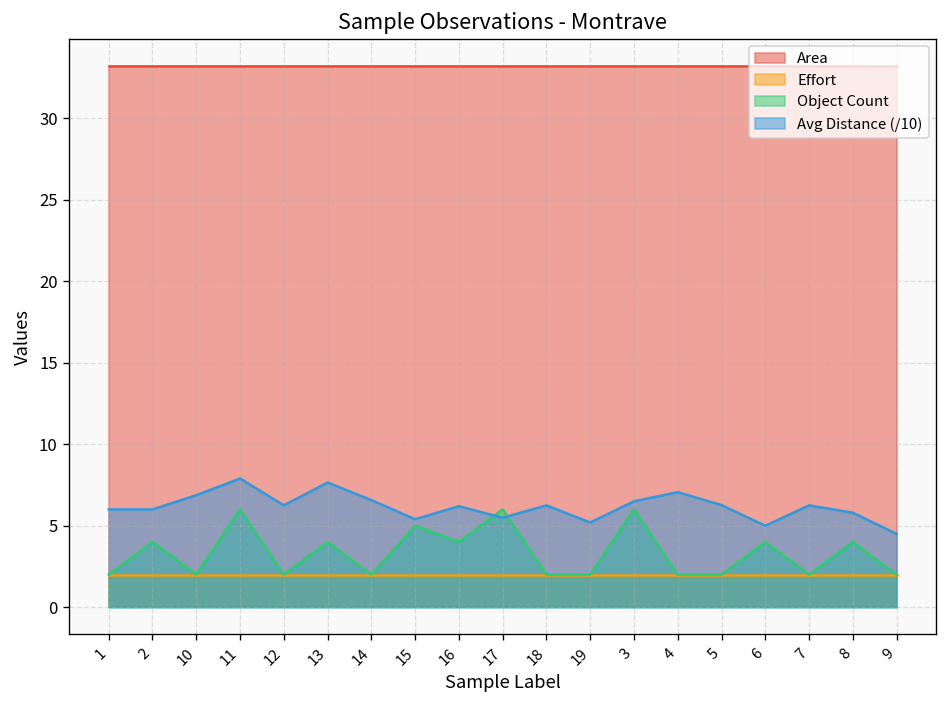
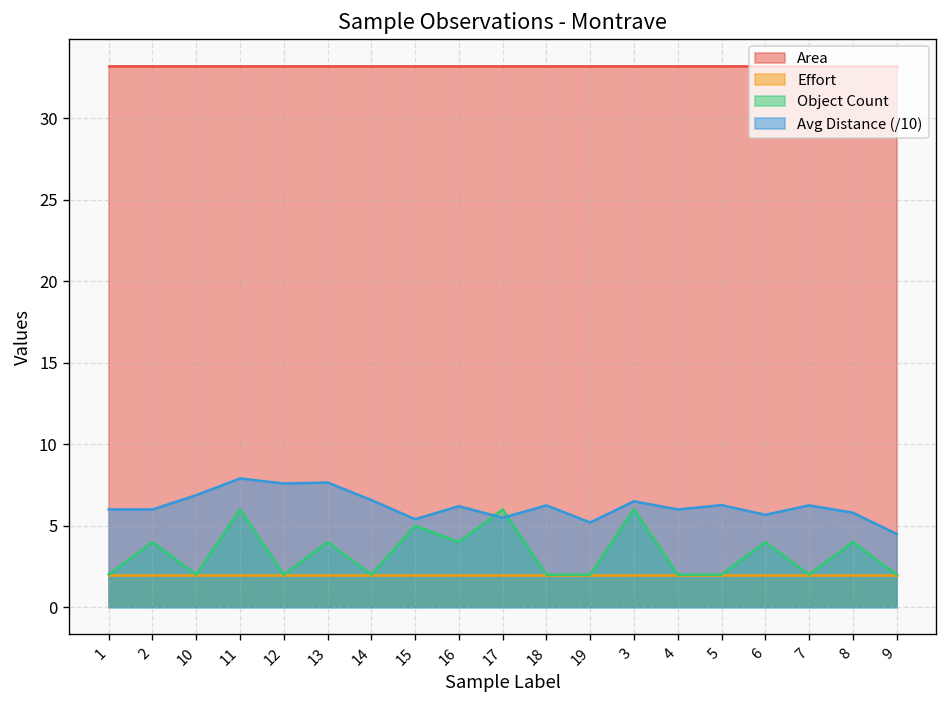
  {
    "Area": {
      "1": 33.2,
      "2": 33.2,
      "10": 33.2,
      "11": 33.2,
      "12": 33.2,
      "13": 33.2,
      "14": 33.2,
      "15": 33.2,
      "16": 33.2,
      "17": 33.2,
      "18": 33.2,
      "19": 33.2,
      "3": 33.2,
      "4": 33.2,
      "5": 33.2
    },
    "Effort": {
      "2": 2.0,
      "11": 2.0,
      "13": 2.0,
      "15": 2.0,
      "16": 2.0,
      "17": 2.0,
      "3": 2.0,
      "6": 2.0,
      "8": 2.0
    },
    "Object Count": {
      "2": 4.0,
      "11": 6.0,
      "13": 4.0,
      "15": 5.0,
      "16": 4.0,
      "17": 6.0,
      "3": 6.0,
      "6": 4.0,
      "8": 4.0
    },
    "Avg Distance (/10)": {
      "1": 6.0,
      "2": 6.0,
      "10": 6.9,
      "11": 7.9,
-     "12": 6.3,
+     "12": 7.6,
      "13": 7.7,
      "14": 6.6,
      "15": 5.4,
      "16": 6.2,
      "17": 5.5,
      "18": 6.3,
      "19": 5.2,
      "3": 6.5,
-     "4": 7.1,
+     "4": 6.0,
      "5": 6.3,
-     "6": 5.0,
+     "6": 5.7,
      "7": 6.3,
      "8": 5.8,
      "9": 4.5
    }
  }
